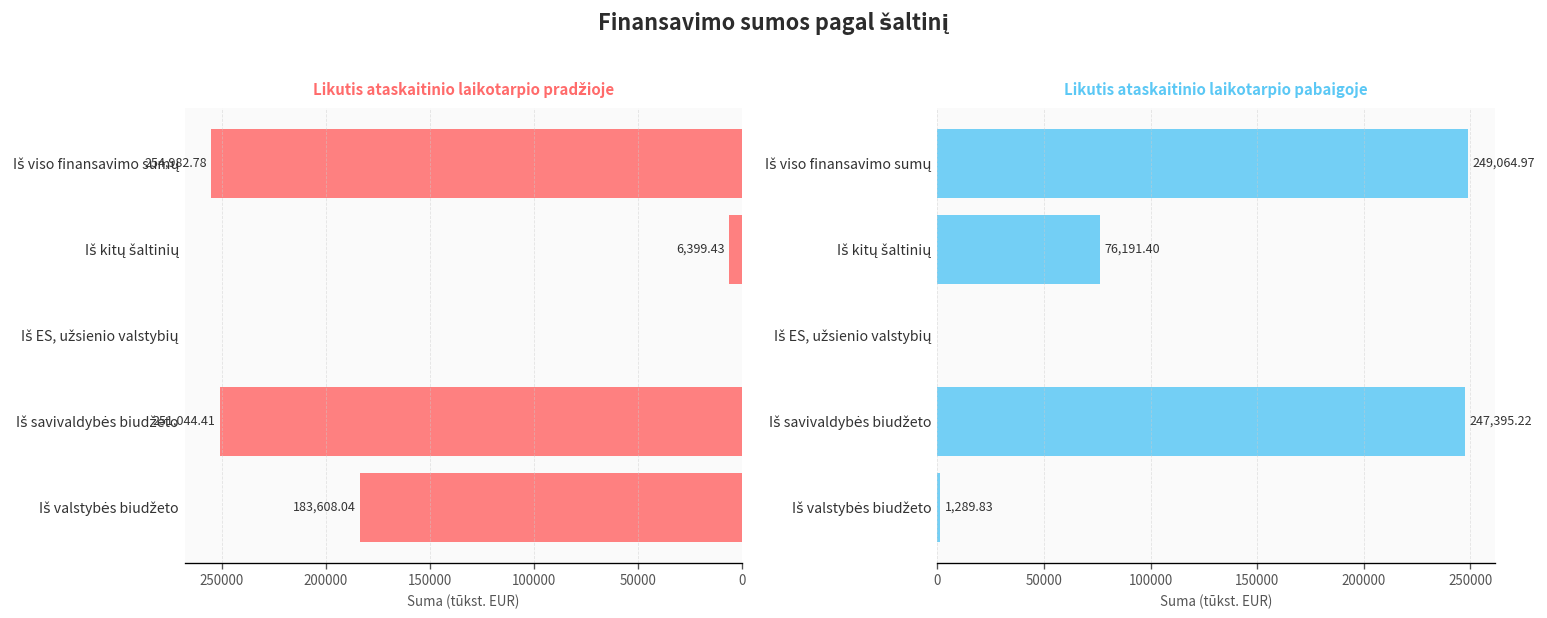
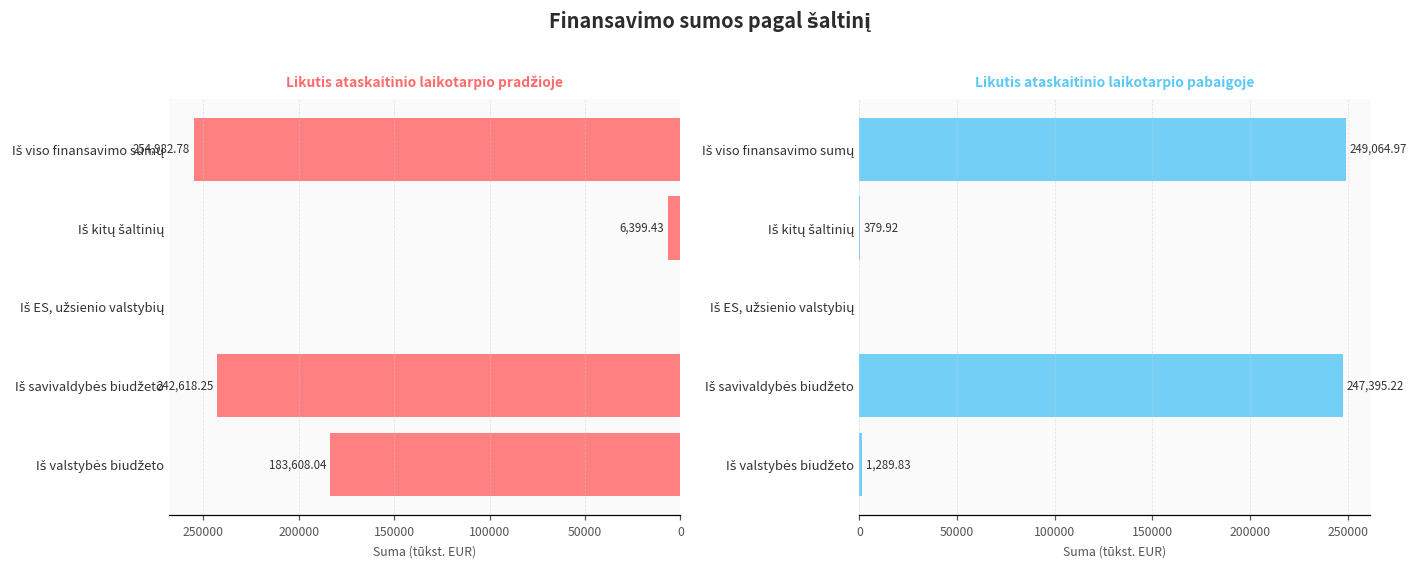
  {
    "Likutis ataskaitinio laikotarpio pradžioje": {
      "Iš viso finansavimo sumų": "254,982.78",
      "Iš kitų šaltinių": "6,399.43",
-     "Iš savivaldybės biudžeto": "251,044.41",
+     "Iš savivaldybės biudžeto": "242,618.25",
      "Iš valstybės biudžeto": "183,608.04"
    },
    "Likutis ataskaitinio laikotarpio pabaigoje": {
      "Iš viso finansavimo sumų": "249,064.97",
-     "Iš kitų šaltinių": "76,191.40",
+     "Iš kitų šaltinių": "379.92",
      "Iš savivaldybės biudžeto": "247,395.22",
      "Iš valstybės biudžeto": "1,289.83"
    }
  }
